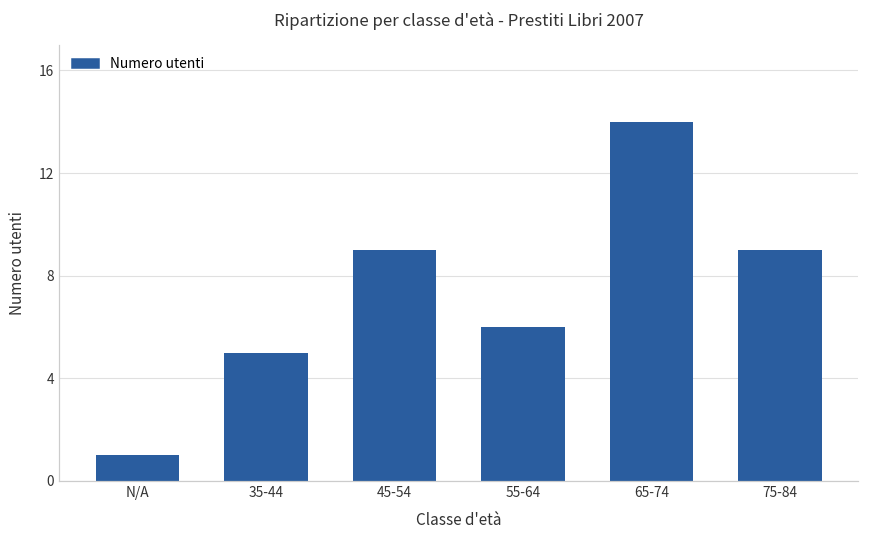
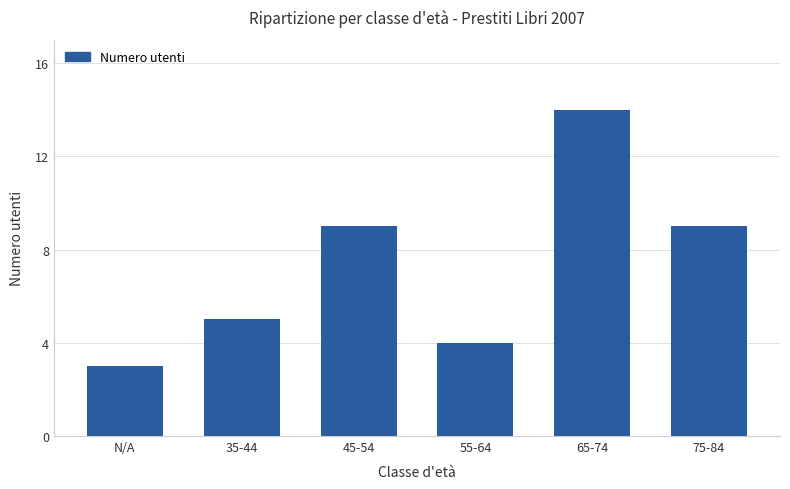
  {
-   "N/A": 1,
+   "N/A": 3,
    "35-44": 5,
    "45-54": 9,
-   "55-64": 6,
+   "55-64": 4,
    "65-74": 14,
    "75-84": 9
  }
